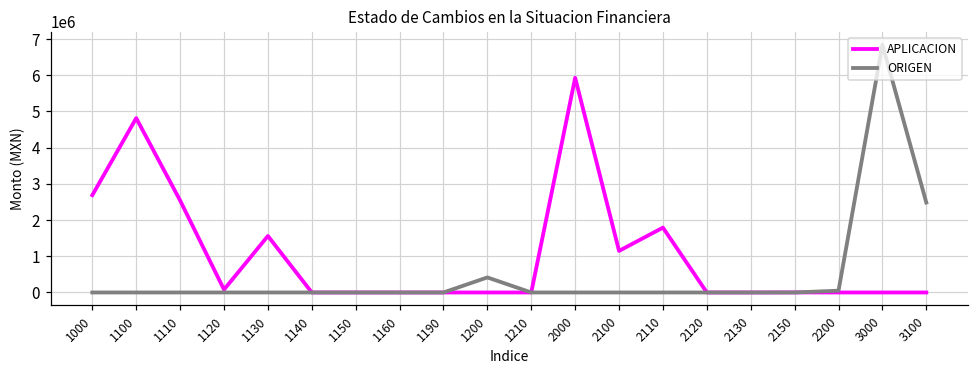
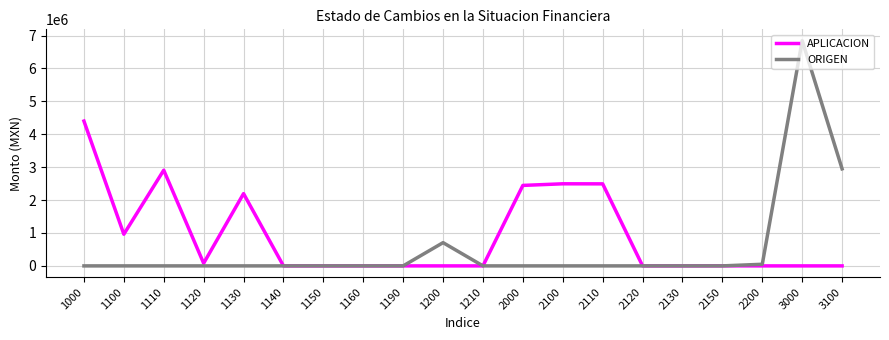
  {
    "APLICACION": {
-     "1000": 2700000,
-     "1100": 4800000,
-     "1110": 2500000,
+     "1000": 4400000,
+     "1100": 1000000,
+     "1110": 2900000,
      "1120": 100000,
-     "1130": 1600000,
+     "1130": 2200000,
      "1200": 0,
-     "2000": 5900000,
-     "2100": 1100000,
-     "2110": 1800000,
+     "2000": 2400000,
+     "2100": 2500000,
+     "2110": 2500000,
      "3000": 0,
      "3100": 0
    },
    "ORIGEN": {
      "1000": 0,
      "1100": 0,
      "1110": 0,
      "1120": 0,
      "1130": 0,
-     "1200": 400000,
+     "1200": 700000,
      "2000": 0,
      "2100": 0,
      "2110": 0,
-     "3100": 2500000
+     "3100": 2900000
    }
  }
